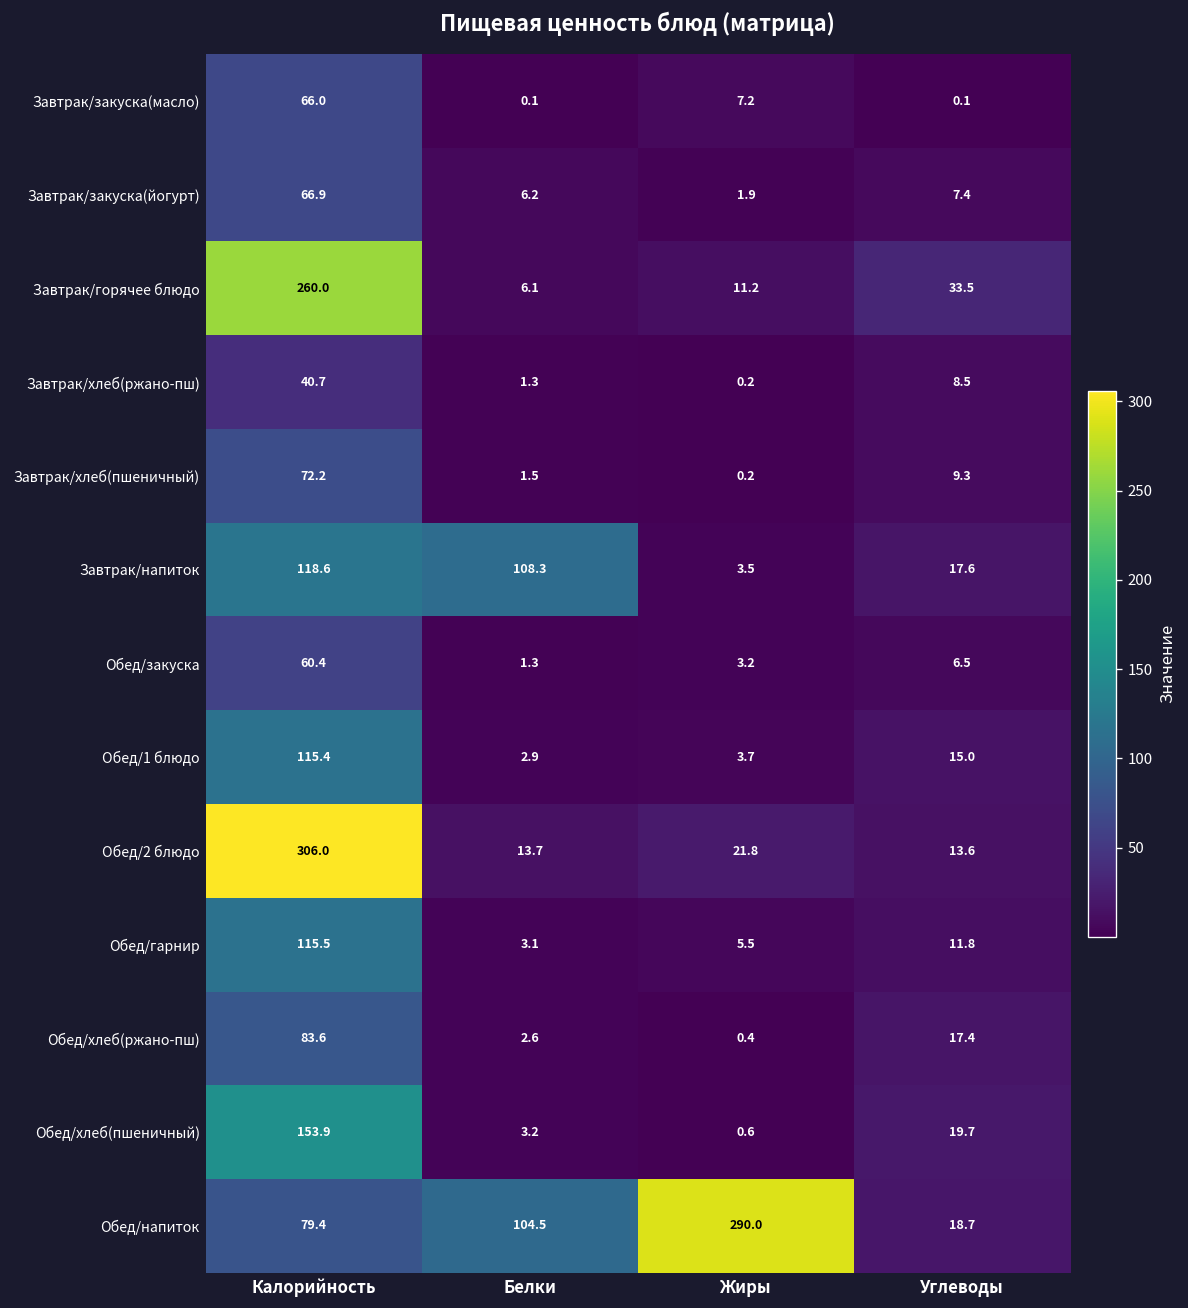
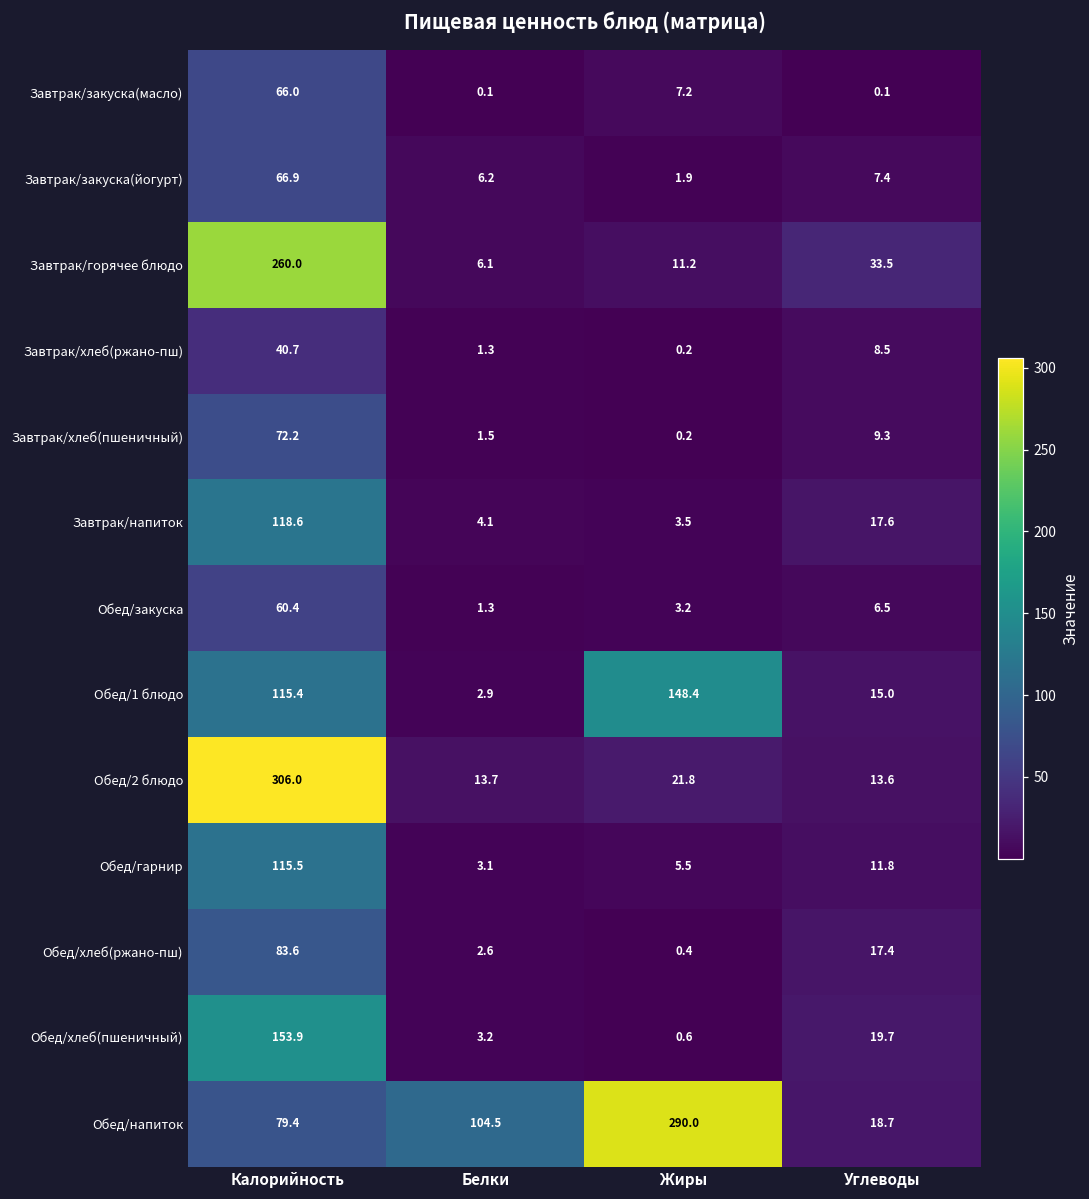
  {
    "Завтрак/закуска(масло)": {
      "Калорийность": 66.0,
      "Белки": 0.1,
      "Жиры": 7.2,
      "Углеводы": 0.1
    },
    "Завтрак/закуска(йогурт)": {
      "Калорийность": 66.9,
      "Белки": 6.2,
      "Жиры": 1.9,
      "Углеводы": 7.4
    },
    "Завтрак/горячее блюдо": {
      "Калорийность": 260.0,
      "Белки": 6.1,
      "Жиры": 11.2,
      "Углеводы": 33.5
    },
    "Завтрак/хлеб(ржано-пш)": {
      "Калорийность": 40.7,
      "Белки": 1.3,
      "Жиры": 0.2,
      "Углеводы": 8.5
    },
    "Завтрак/хлеб(пшеничный)": {
      "Калорийность": 72.2,
      "Белки": 1.5,
      "Жиры": 0.2,
      "Углеводы": 9.3
    },
    "Завтрак/напиток": {
      "Калорийность": 118.6,
-     "Белки": 108.3,
+     "Белки": 4.1,
      "Жиры": 3.5,
      "Углеводы": 17.6
    },
    "Обед/закуска": {
      "Калорийность": 60.4,
      "Белки": 1.3,
      "Жиры": 3.2,
      "Углеводы": 6.5
    },
    "Обед/1 блюдо": {
      "Калорийность": 115.4,
      "Белки": 2.9,
-     "Жиры": 3.7,
+     "Жиры": 148.4,
      "Углеводы": 15.0
    },
    "Обед/2 блюдо": {
      "Калорийность": 306.0,
      "Белки": 13.7,
      "Жиры": 21.8,
      "Углеводы": 13.6
    },
    "Обед/гарнир": {
      "Калорийность": 115.5,
      "Белки": 3.1,
      "Жиры": 5.5,
      "Углеводы": 11.8
    },
    "Обед/хлеб(ржано-пш)": {
      "Калорийность": 83.6,
      "Белки": 2.6,
      "Жиры": 0.4,
      "Углеводы": 17.4
    },
    "Обед/хлеб(пшеничный)": {
      "Калорийность": 153.9,
      "Белки": 3.2,
      "Жиры": 0.6,
      "Углеводы": 19.7
    },
    "Обед/напиток": {
      "Калорийность": 79.4,
      "Белки": 104.5,
      "Жиры": 290.0,
      "Углеводы": 18.7
    }
  }
